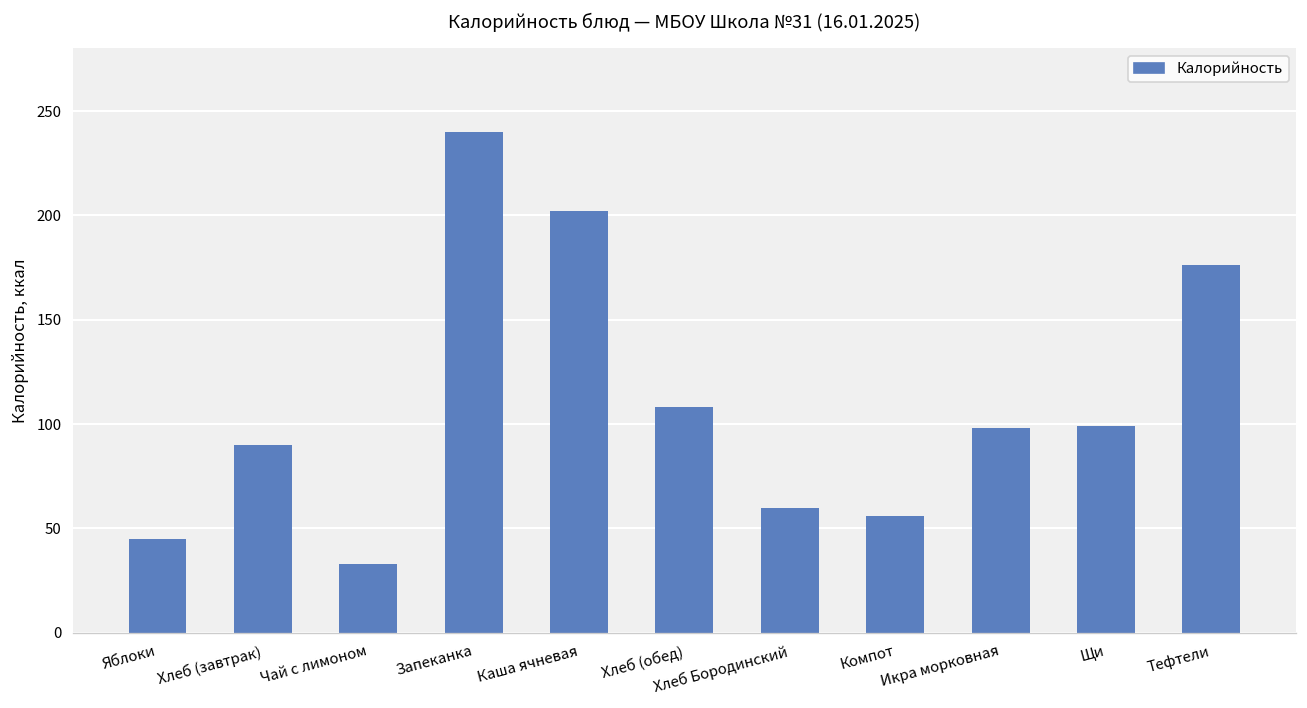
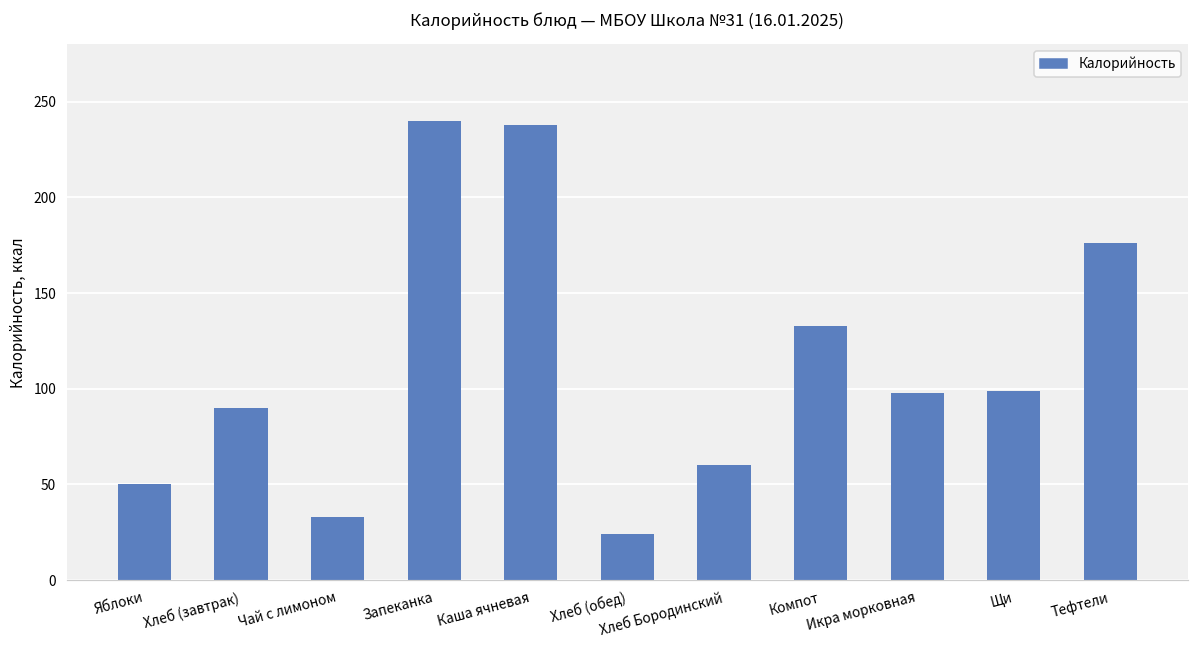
  {
-   "Яблоки": 45,
+   "Яблоки": 50,
    "Хлеб (завтрак)": 90,
    "Чай с лимоном": 33,
    "Запеканка": 240,
-   "Каша ячневая": 202,
-   "Хлеб (обед)": 108,
+   "Каша ячневая": 238,
+   "Хлеб (обед)": 24,
    "Хлеб Бородинский": 60,
-   "Компот": 56,
+   "Компот": 133,
    "Икра морковная": 98,
    "Щи": 99,
    "Тефтели": 176
  }
